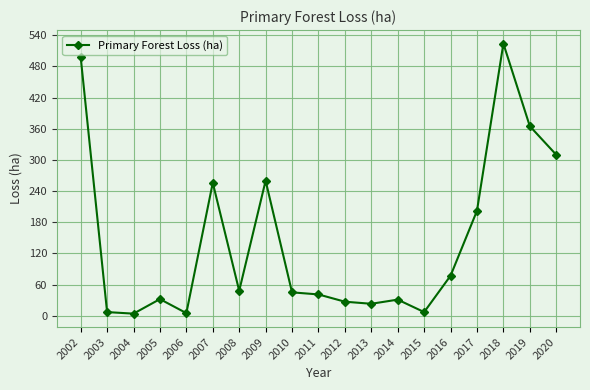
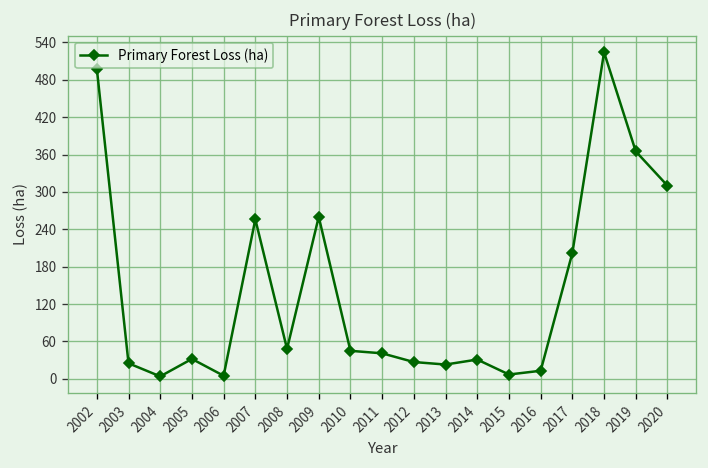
  {
    "2002": 500,
-   "2003": 10,
+   "2003": 30,
    "2004": 0,
    "2005": 30,
    "2006": 10,
    "2007": 260,
    "2008": 50,
    "2009": 260,
    "2010": 50,
    "2011": 40,
    "2012": 30,
    "2013": 20,
    "2014": 30,
    "2015": 10,
-   "2016": 80,
+   "2016": 10,
    "2017": 200,
    "2018": 520,
    "2019": 370,
    "2020": 310
  }
